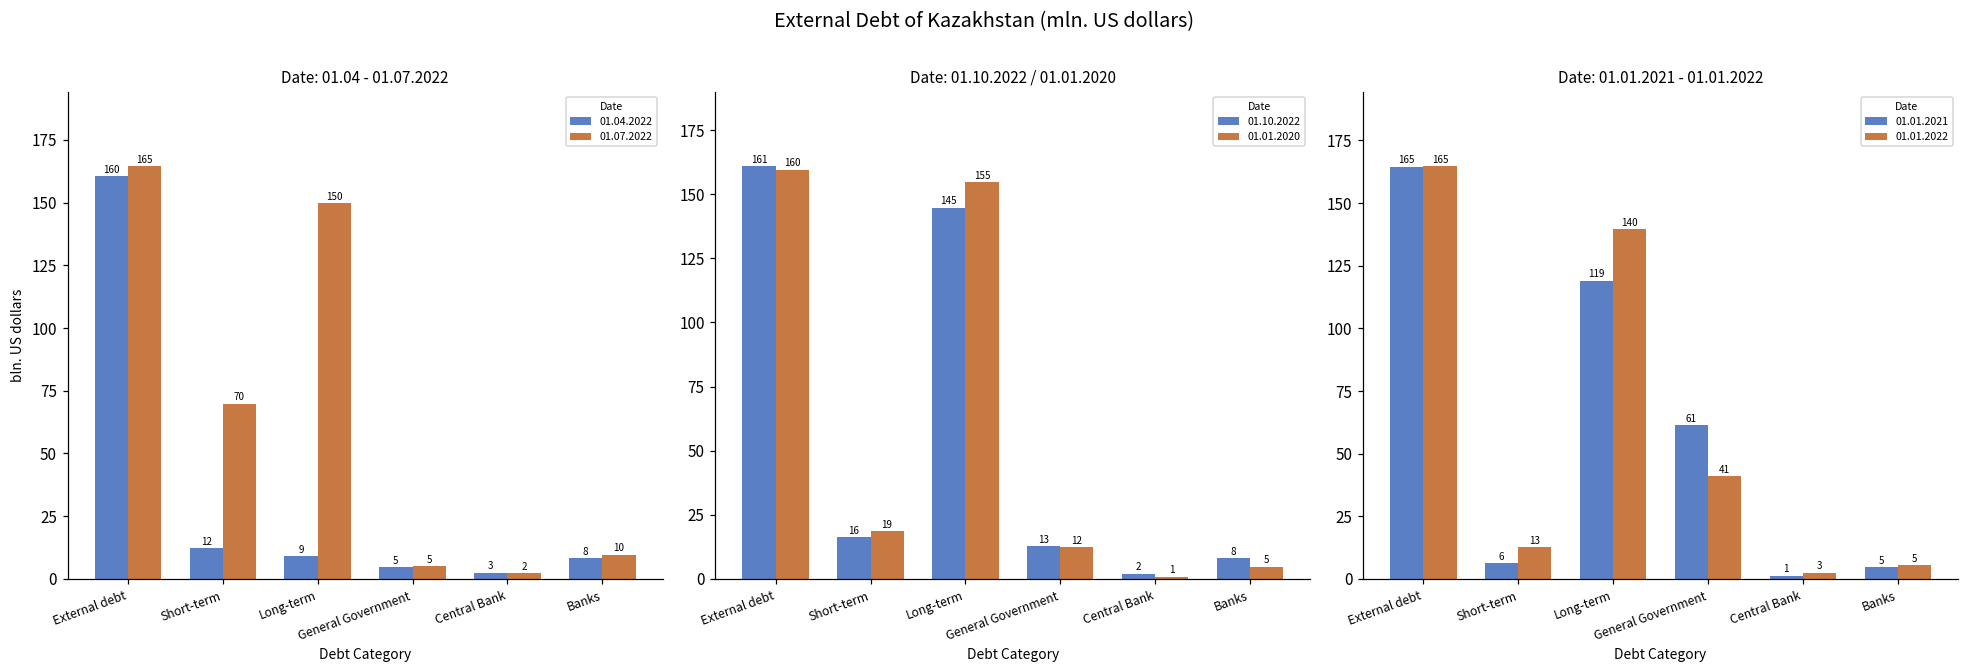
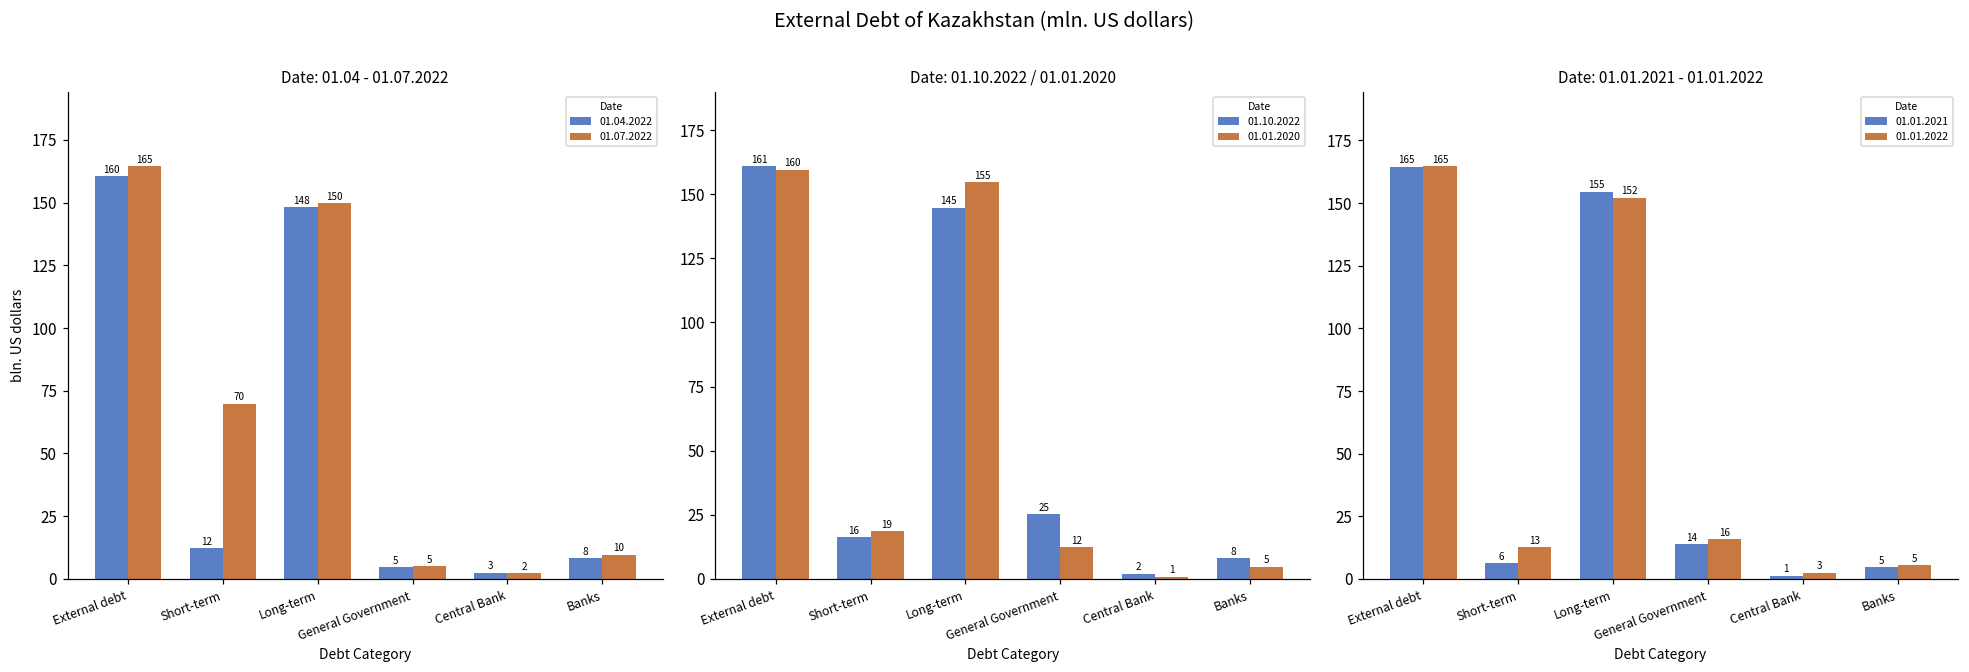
  {
    "Date: 01.04 - 01.07.2022": {
      "01.04.2022": {
        "External debt": 160,
        "Short-term": 12,
-       "Long-term": 9,
+       "Long-term": 148,
        "General Government": 5,
        "Central Bank": 3,
        "Banks": 8
      },
      "01.07.2022": {
        "External debt": 165,
        "Short-term": 70,
        "Long-term": 150,
        "General Government": 5,
        "Central Bank": 2,
        "Banks": 10
      }
    },
    "Date: 01.10.2022 / 01.01.2020": {
      "01.10.2022": {
        "External debt": 161,
        "Short-term": 16,
        "Long-term": 145,
-       "General Government": 13,
+       "General Government": 25,
        "Central Bank": 2,
        "Banks": 8
      },
      "01.01.2020": {
        "External debt": 160,
        "Short-term": 19,
        "Long-term": 155,
        "General Government": 12,
        "Central Bank": 1,
        "Banks": 5
      }
    },
    "Date: 01.01.2021 - 01.01.2022": {
      "01.01.2021": {
        "External debt": 165,
        "Short-term": 6,
-       "Long-term": 119,
-       "General Government": 61,
+       "Long-term": 155,
+       "General Government": 14,
        "Central Bank": 1,
        "Banks": 5
      },
      "01.01.2022": {
        "External debt": 165,
        "Short-term": 13,
-       "Long-term": 140,
-       "General Government": 41,
+       "Long-term": 152,
+       "General Government": 16,
        "Central Bank": 3,
        "Banks": 5
      }
    }
  }
